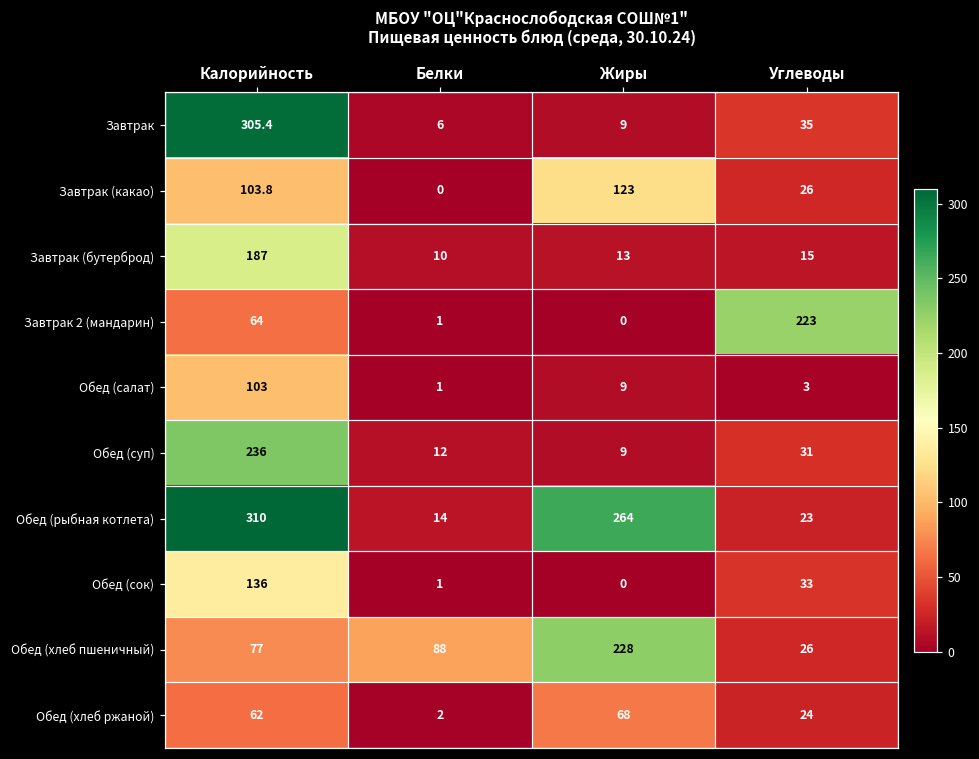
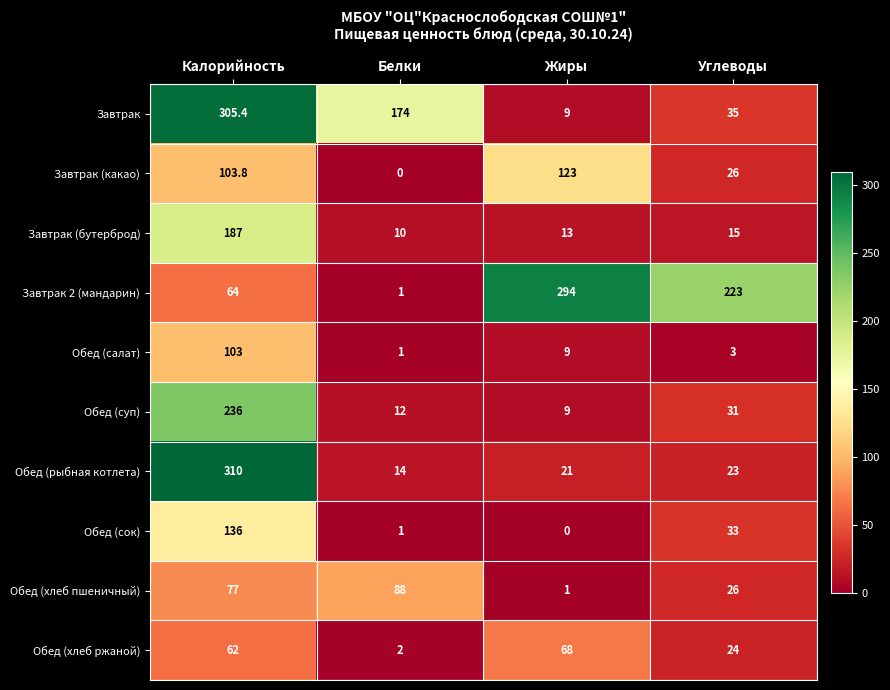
  {
    "Завтрак": {
      "Калорийность": 305.4,
-     "Белки": 6,
+     "Белки": 174,
      "Жиры": 9,
      "Углеводы": 35
    },
    "Завтрак (какао)": {
      "Калорийность": 103.8,
      "Белки": 0,
      "Жиры": 123,
      "Углеводы": 26
    },
    "Завтрак (бутерброд)": {
      "Калорийность": 187,
      "Белки": 10,
      "Жиры": 13,
      "Углеводы": 15
    },
    "Завтрак 2 (мандарин)": {
      "Калорийность": 64,
      "Белки": 1,
-     "Жиры": 0,
+     "Жиры": 294,
      "Углеводы": 223
    },
    "Обед (салат)": {
      "Калорийность": 103,
      "Белки": 1,
      "Жиры": 9,
      "Углеводы": 3
    },
    "Обед (суп)": {
      "Калорийность": 236,
      "Белки": 12,
      "Жиры": 9,
      "Углеводы": 31
    },
    "Обед (рыбная котлета)": {
      "Калорийность": 310,
      "Белки": 14,
-     "Жиры": 264,
+     "Жиры": 21,
      "Углеводы": 23
    },
    "Обед (сок)": {
      "Калорийность": 136,
      "Белки": 1,
      "Жиры": 0,
      "Углеводы": 33
    },
    "Обед (хлеб пшеничный)": {
      "Калорийность": 77,
      "Белки": 88,
-     "Жиры": 228,
+     "Жиры": 1,
      "Углеводы": 26
    },
    "Обед (хлеб ржаной)": {
      "Калорийность": 62,
      "Белки": 2,
      "Жиры": 68,
      "Углеводы": 24
    }
  }
